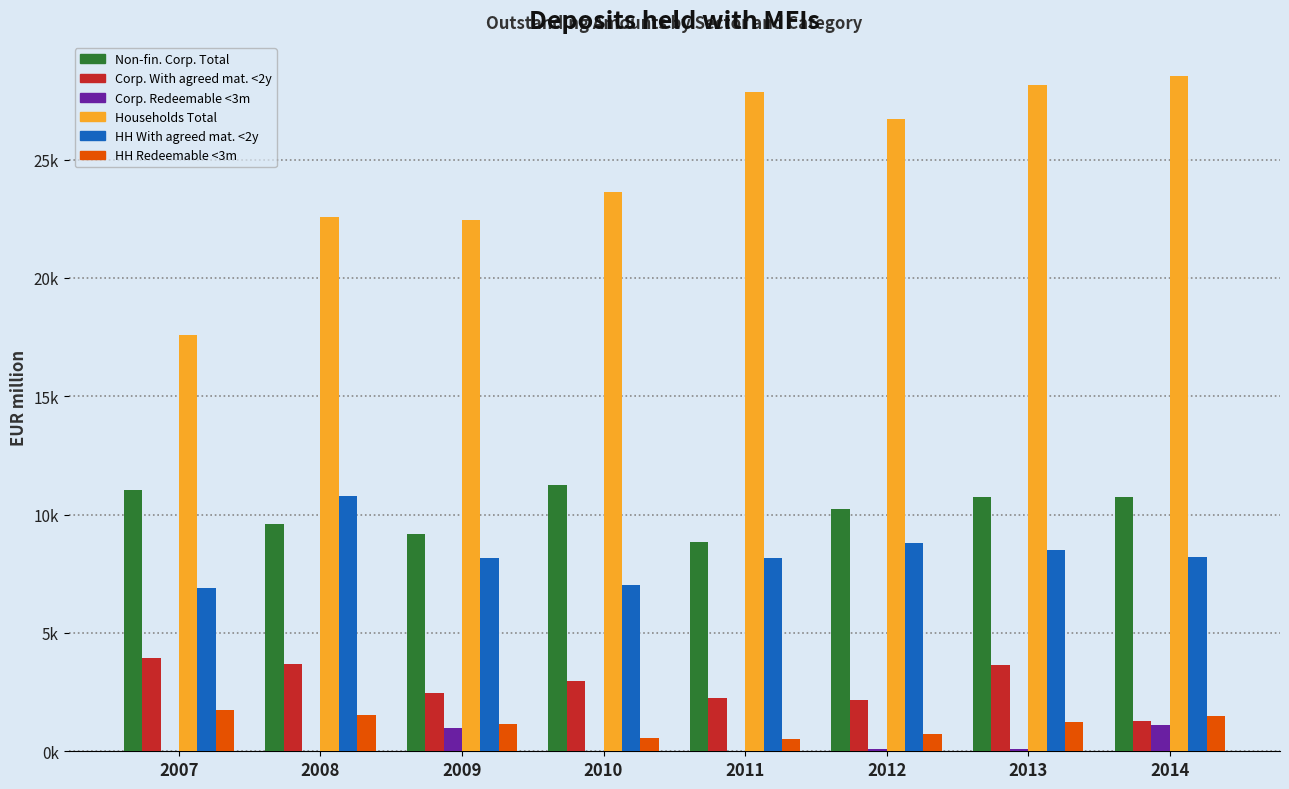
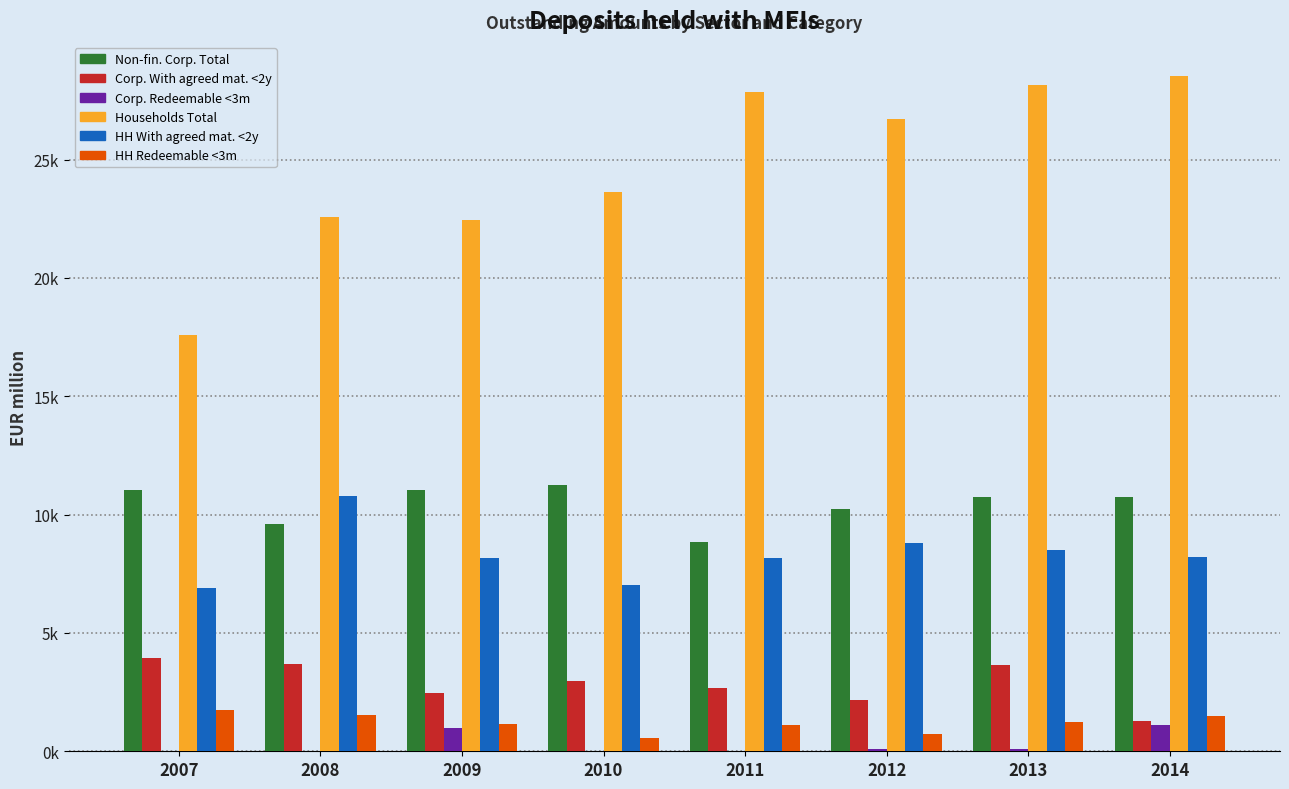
  {
    "Non-fin. Corp. Total": {
      "2007": 11000,
      "2008": 9600,
-     "2009": 9200,
+     "2009": 11000,
      "2010": 11200,
      "2011": 8800,
      "2012": 10200,
      "2013": 10800,
      "2014": 10800
    },
    "Corp. With agreed mat. <2y": {
      "2007": 4000,
      "2008": 3700,
      "2009": 2500,
      "2010": 3000,
-     "2011": 2200,
+     "2011": 2700,
      "2012": 2100,
      "2013": 3600,
      "2014": 1300
    },
    "Corp. Redeemable <3m": {
      "2009": 1000,
      "2014": 1100
    },
    "Households Total": {
      "2007": 17600,
      "2008": 22600,
      "2009": 22400,
      "2010": 23600,
      "2011": 27900,
      "2012": 26700,
      "2013": 28100,
      "2014": 28500
    },
    "HH With agreed mat. <2y": {
      "2007": 6900,
      "2008": 10800,
      "2009": 8200,
      "2010": 7000,
      "2011": 8200,
      "2012": 8800,
      "2013": 8500,
      "2014": 8200
    },
    "HH Redeemable <3m": {
      "2007": 1800,
      "2008": 1500,
      "2009": 1100,
      "2010": 600,
-     "2011": 500,
+     "2011": 1100,
      "2012": 700,
      "2013": 1200,
      "2014": 1500
    }
  }
